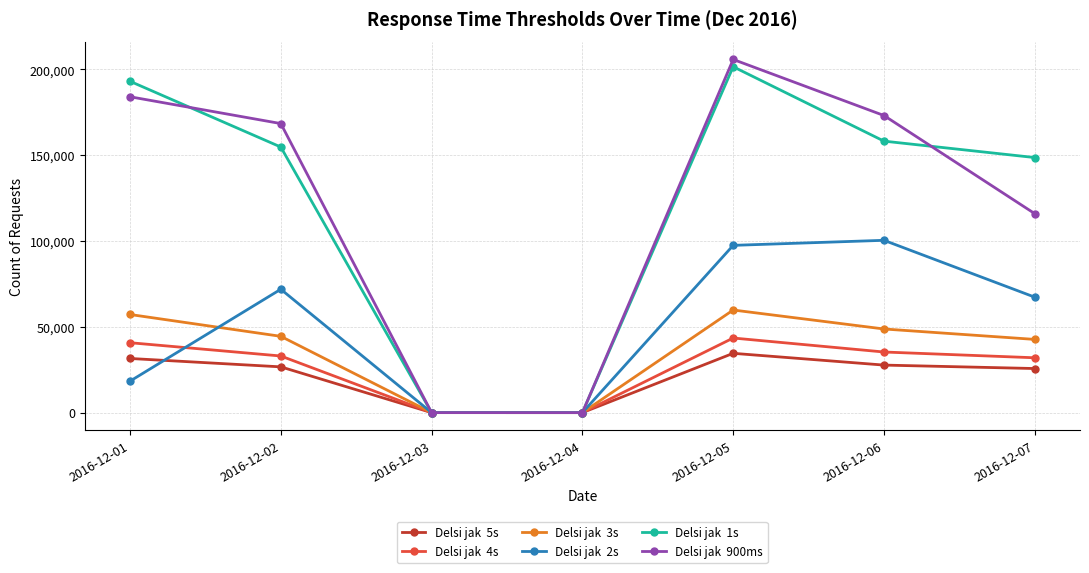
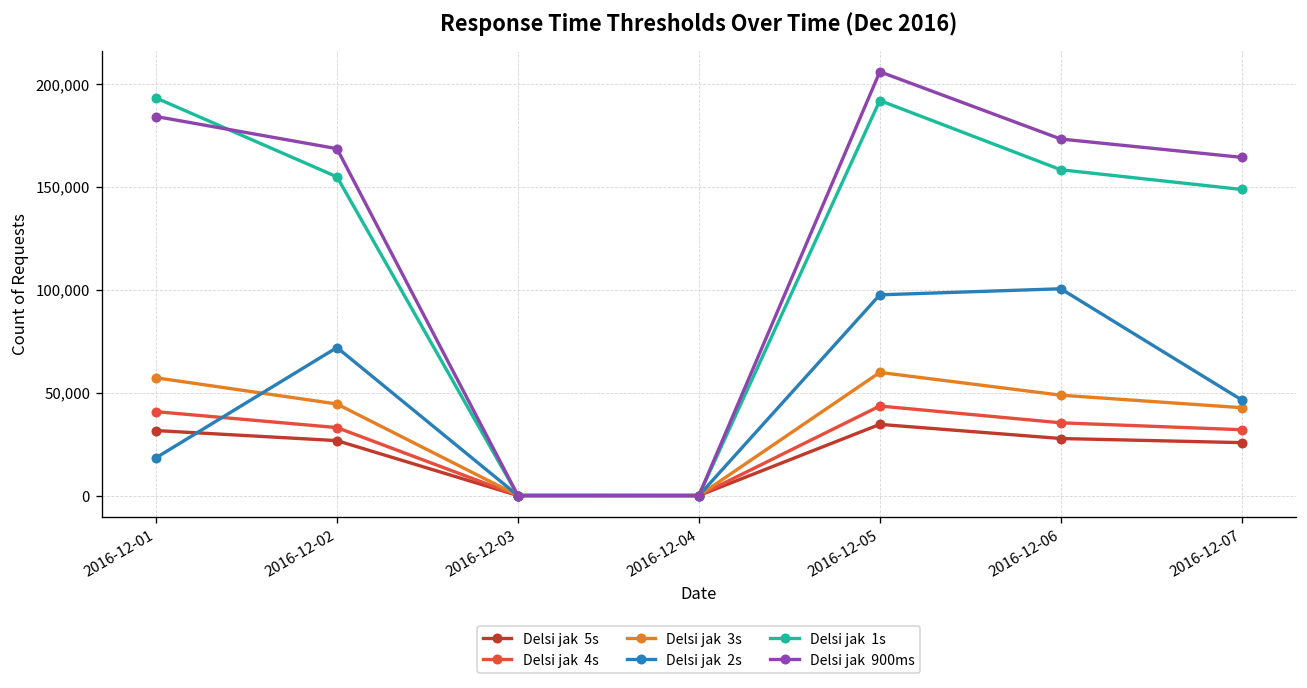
  {
    "Delsi jak 2s": {
      "2016-12-01": "18,000",
      "2016-12-02": "72,000",
      "2016-12-05": "97,000",
      "2016-12-06": "100,000",
-     "2016-12-07": "67,000"
+     "2016-12-07": "46,000"
    },
    "Delsi jak 1s": {
      "2016-12-01": "193,000",
      "2016-12-02": "155,000",
-     "2016-12-05": "202,000",
+     "2016-12-05": "192,000",
      "2016-12-06": "158,000",
      "2016-12-07": "149,000"
    },
    "Delsi jak 900ms": {
      "2016-12-01": "184,000",
      "2016-12-02": "168,000",
      "2016-12-05": "206,000",
      "2016-12-06": "173,000",
-     "2016-12-07": "116,000"
+     "2016-12-07": "164,000"
    }
  }
